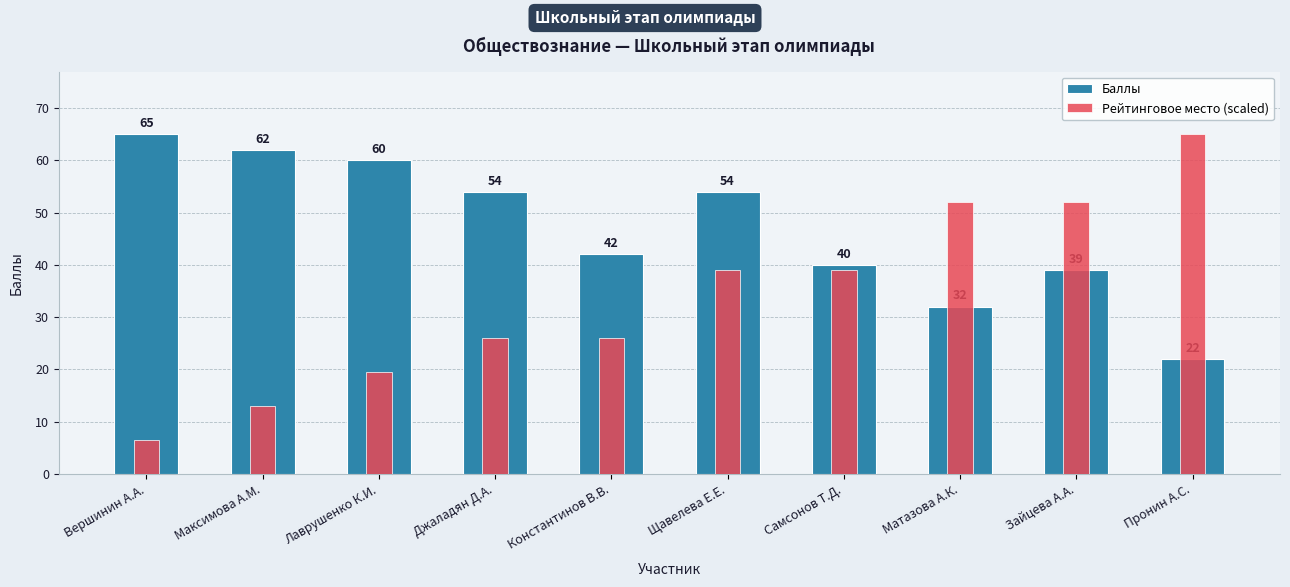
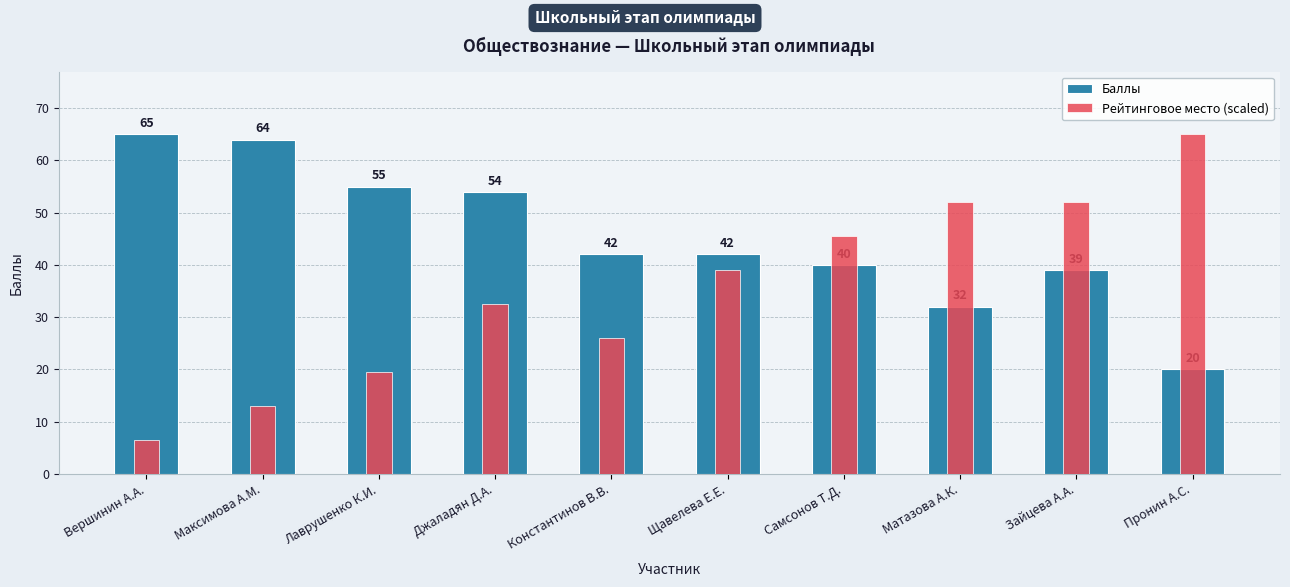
  {
    "Баллы": {
      "Вершинин А.А.": 65,
-     "Максимова А.М.": 62,
-     "Лаврушенко К.И.": 60,
+     "Максимова А.М.": 64,
+     "Лаврушенко К.И.": 55,
      "Джаладян Д.А.": 54,
      "Константинов В.В.": 42,
-     "Щавелева Е.Е.": 54,
-     "Пронин А.С.": 22
+     "Щавелева Е.Е.": 42,
+     "Пронин А.С.": 20
    },
    "Рейтинговое место (scaled)": {
-     "Джаладян Д.А.": 26,
-     "Самсонов Т.Д.": 39,
+     "Джаладян Д.А.": 33,
+     "Самсонов Т.Д.": 46,
      "Матазова А.К.": 52,
      "Зайцева А.А.": 52,
      "Пронин А.С.": 65
    }
  }
